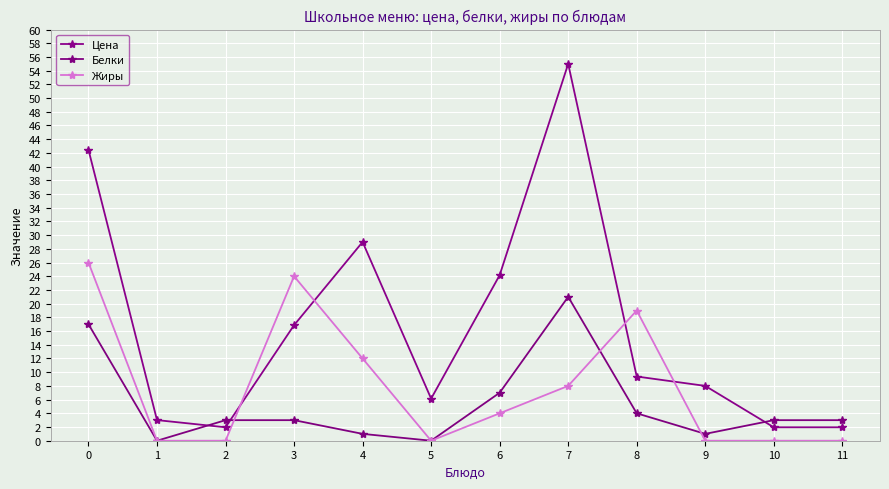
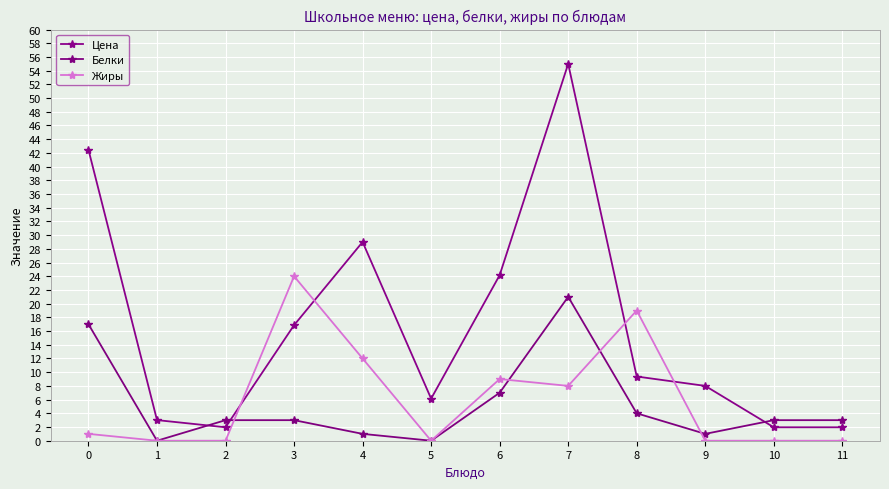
  {
    "Жиры": {
-     "0": 26,
+     "0": 1,
      "2": 0,
      "3": 24,
      "4": 12,
-     "6": 4,
+     "6": 9,
      "7": 8,
      "8": 19,
      "9": 0,
      "10": 0,
      "11": 0
    }
  }
